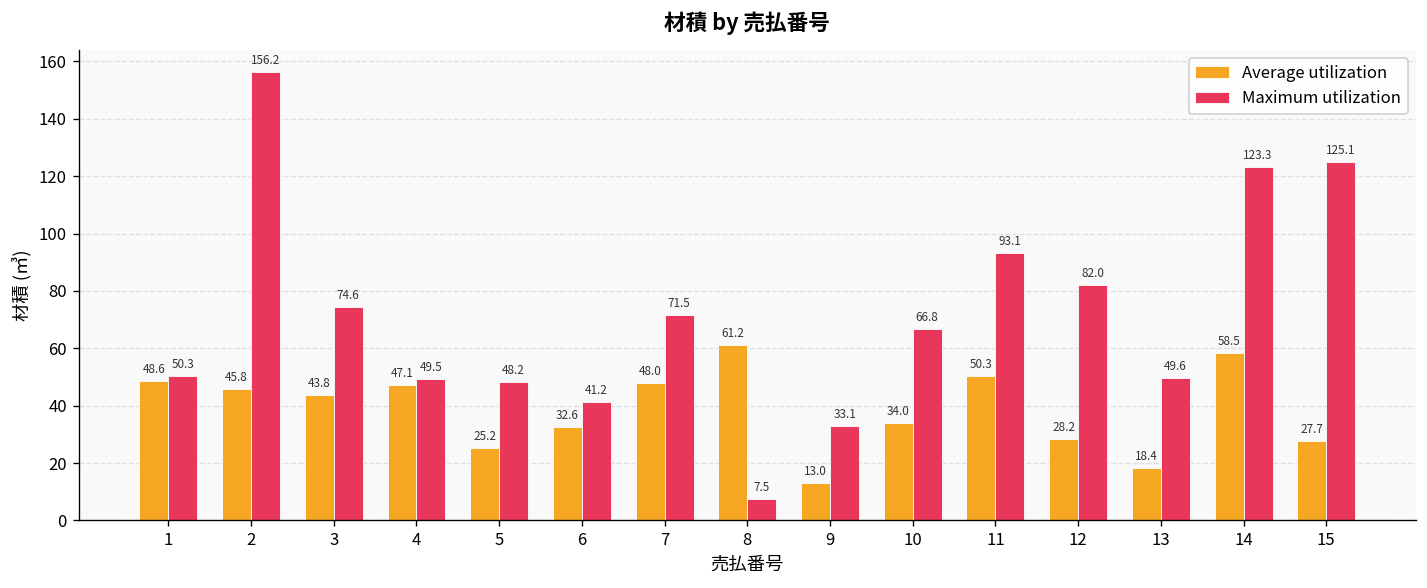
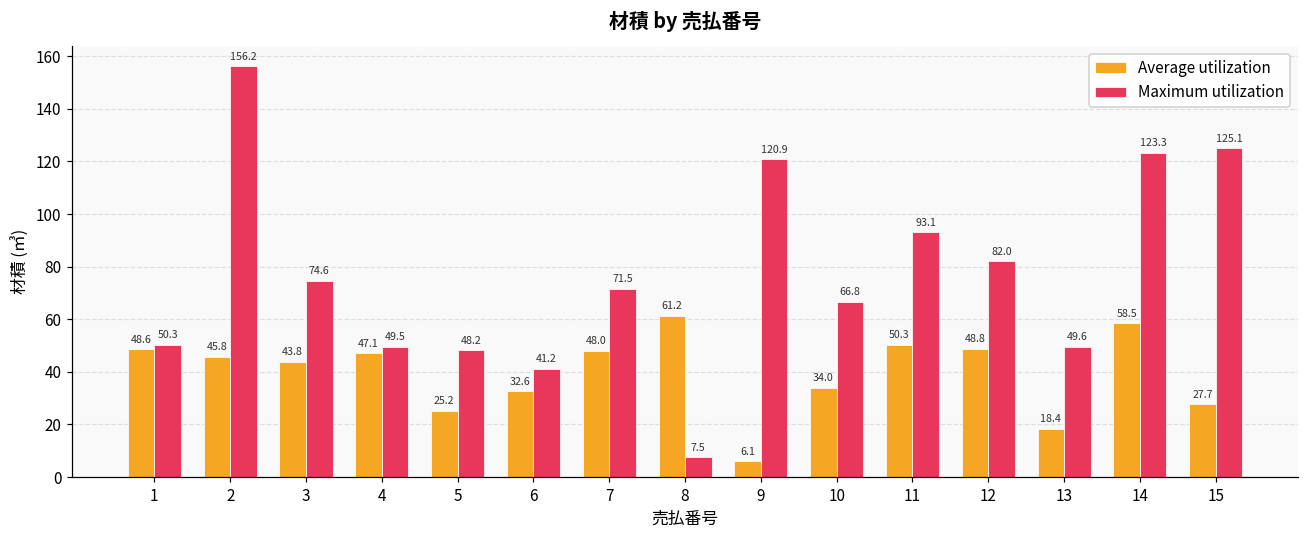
  {
    "Average utilization": {
      "1": 48.6,
      "2": 45.8,
      "3": 43.8,
      "4": 47.1,
      "5": 25.2,
      "6": 32.6,
      "7": 48.0,
      "8": 61.2,
-     "9": 13.0,
+     "9": 6.1,
      "10": 34.0,
      "11": 50.3,
-     "12": 28.2,
+     "12": 48.8,
      "13": 18.4,
      "14": 58.5,
      "15": 27.7
    },
    "Maximum utilization": {
      "1": 50.3,
      "2": 156.2,
      "3": 74.6,
      "4": 49.5,
      "5": 48.2,
      "6": 41.2,
      "7": 71.5,
      "8": 7.5,
-     "9": 33.1,
+     "9": 120.9,
      "10": 66.8,
      "11": 93.1,
      "12": 82.0,
      "13": 49.6,
      "14": 123.3,
      "15": 125.1
    }
  }
